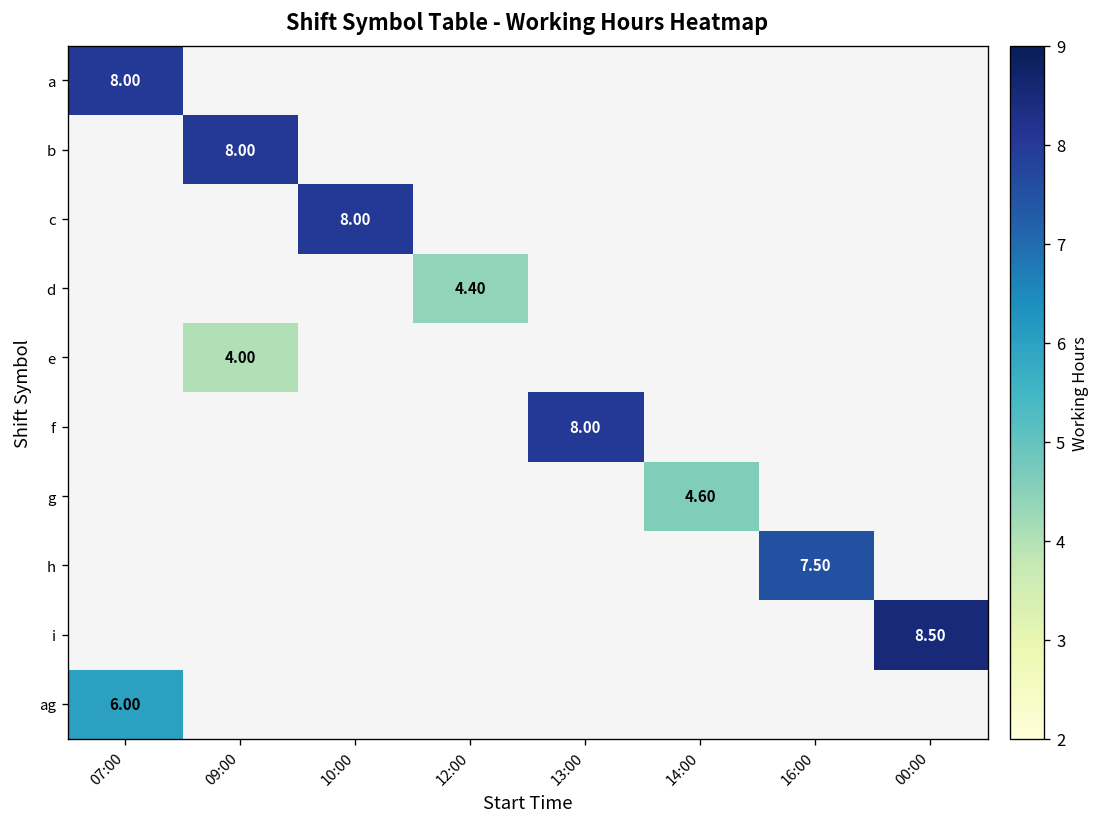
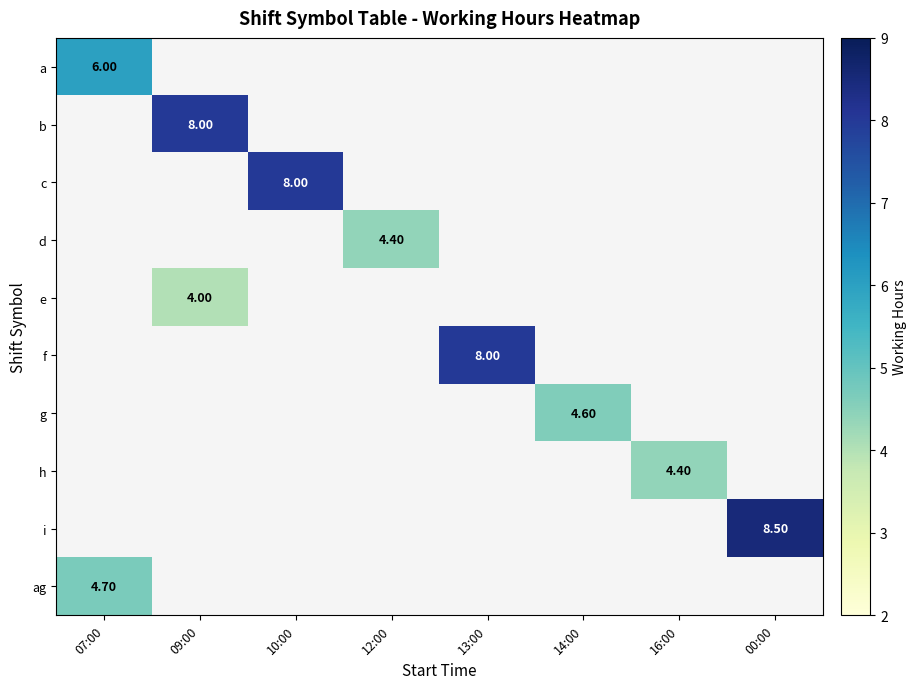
  {
    "a": {
-     "07:00": 8.00
+     "07:00": 6.00
    },
    "b": {
      "09:00": 8.00
    },
    "c": {
      "10:00": 8.00
    },
    "d": {
      "12:00": 4.40
    },
    "e": {
      "09:00": 4.00
    },
    "f": {
      "13:00": 8.00
    },
    "g": {
      "14:00": 4.60
    },
    "h": {
-     "16:00": 7.50
+     "16:00": 4.40
    },
    "i": {
      "00:00": 8.50
    },
    "ag": {
-     "07:00": 6.00
+     "07:00": 4.70
    }
  }
